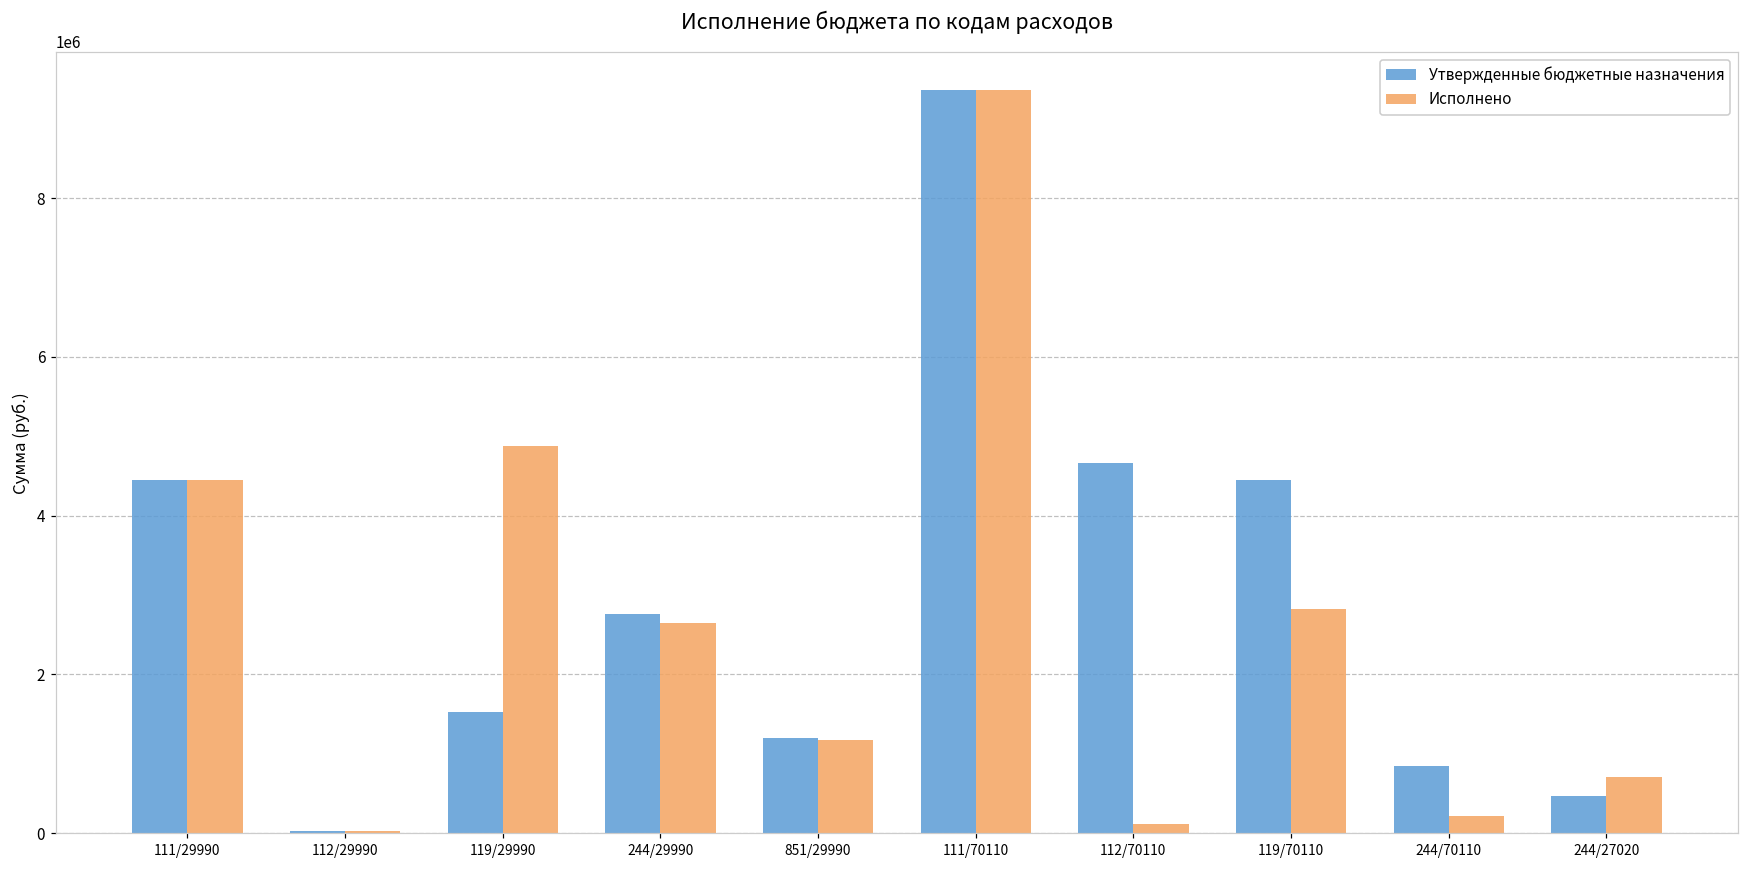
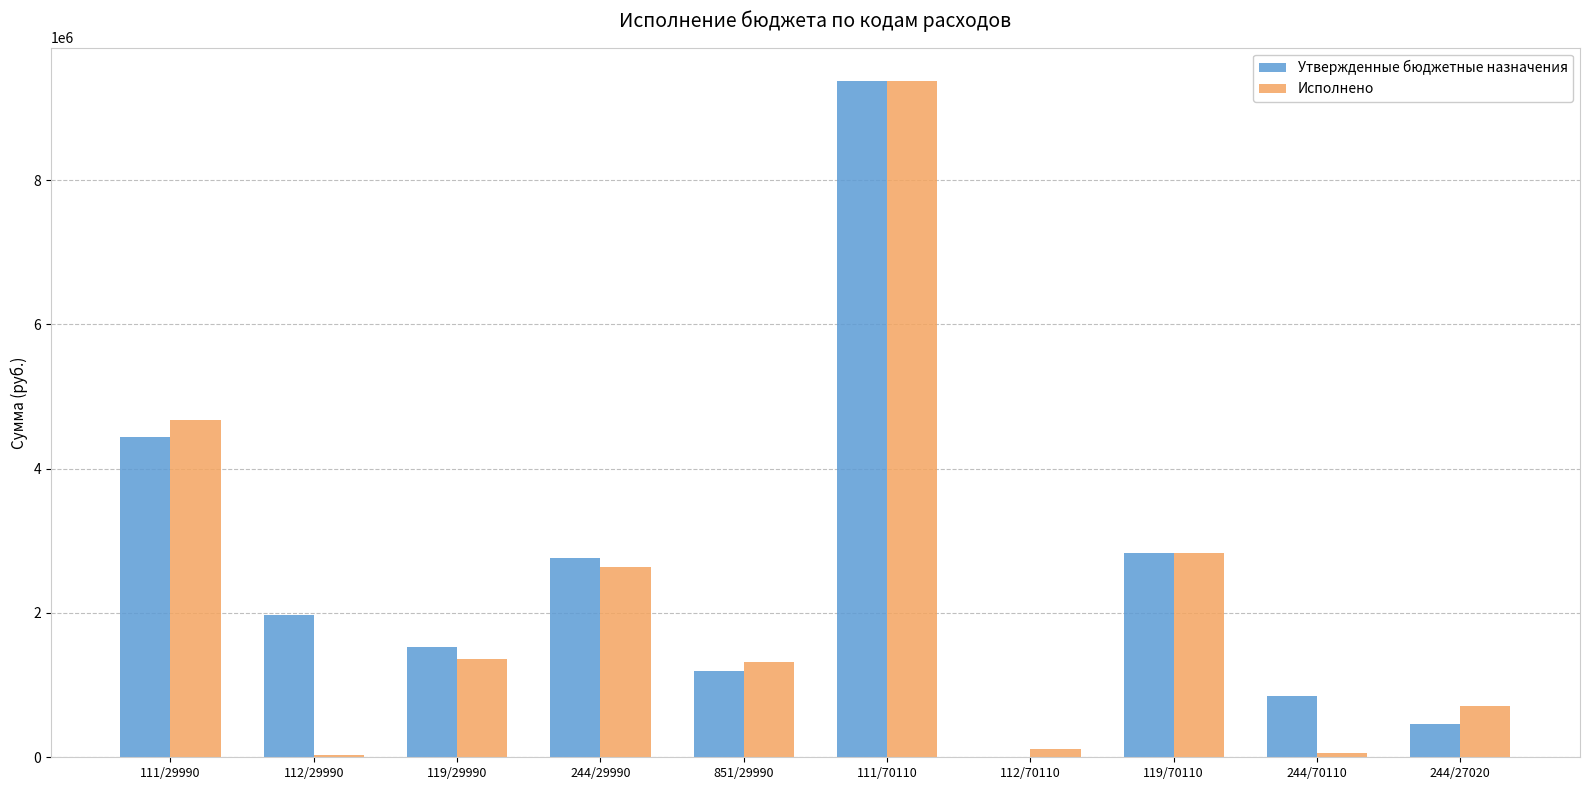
  {
    "Утвержденные бюджетные назначения": {
      "111/29990": 4400000,
-     "112/29990": 0,
+     "112/29990": 2000000,
      "119/29990": 1500000,
      "244/29990": 2800000,
      "851/29990": 1200000,
      "111/70110": 9400000,
-     "112/70110": 4700000,
-     "119/70110": 4500000,
+     "112/70110": 0,
+     "119/70110": 2800000,
      "244/70110": 800000,
      "244/27020": 500000
    },
    "Исполнено": {
-     "111/29990": 4400000,
-     "119/29990": 4900000,
+     "111/29990": 4700000,
+     "119/29990": 1400000,
      "244/29990": 2600000,
-     "851/29990": 1200000,
+     "851/29990": 1300000,
      "111/70110": 9400000,
      "112/70110": 100000,
      "119/70110": 2800000,
-     "244/70110": 200000,
+     "244/70110": 100000,
      "244/27020": 700000
    }
  }
